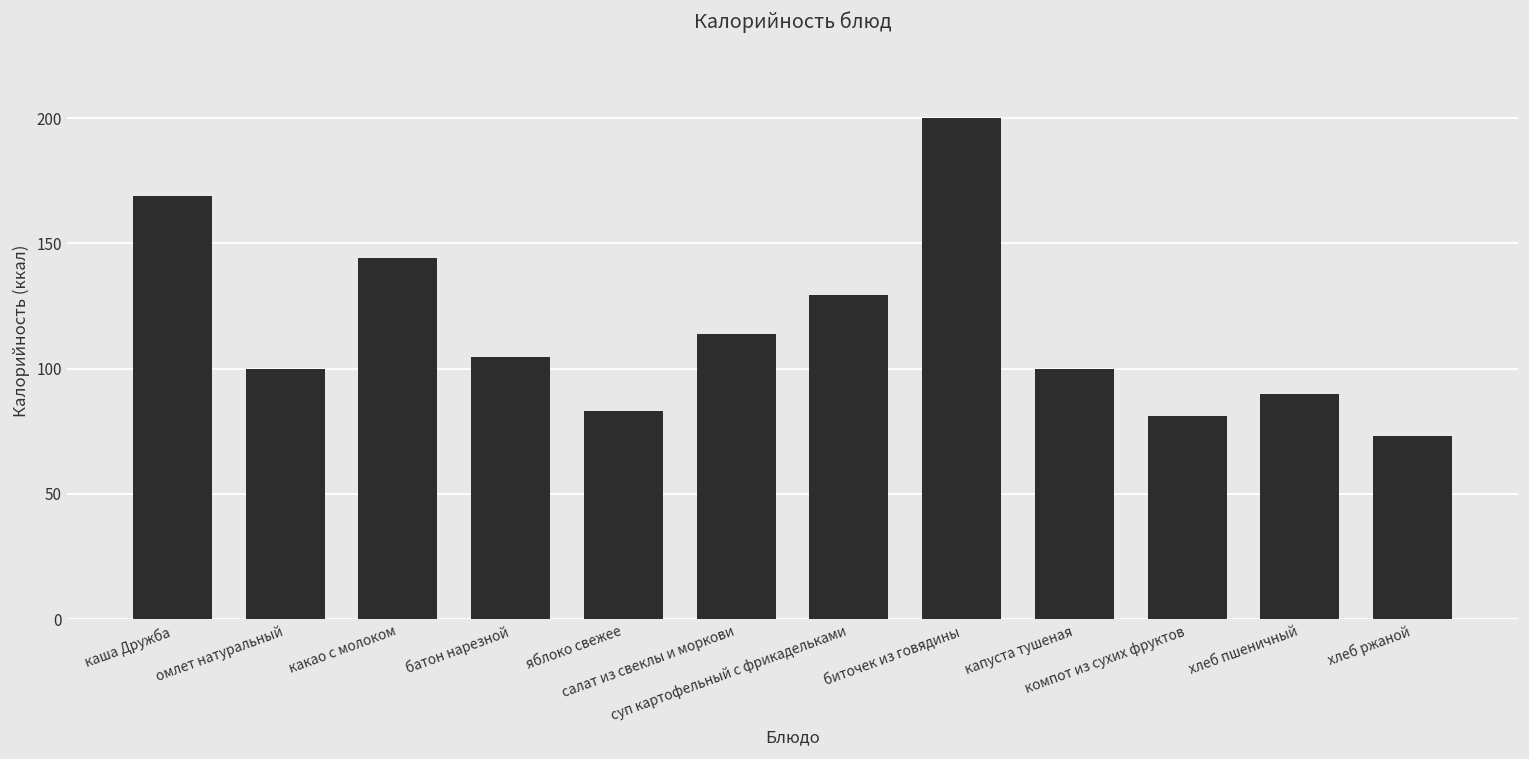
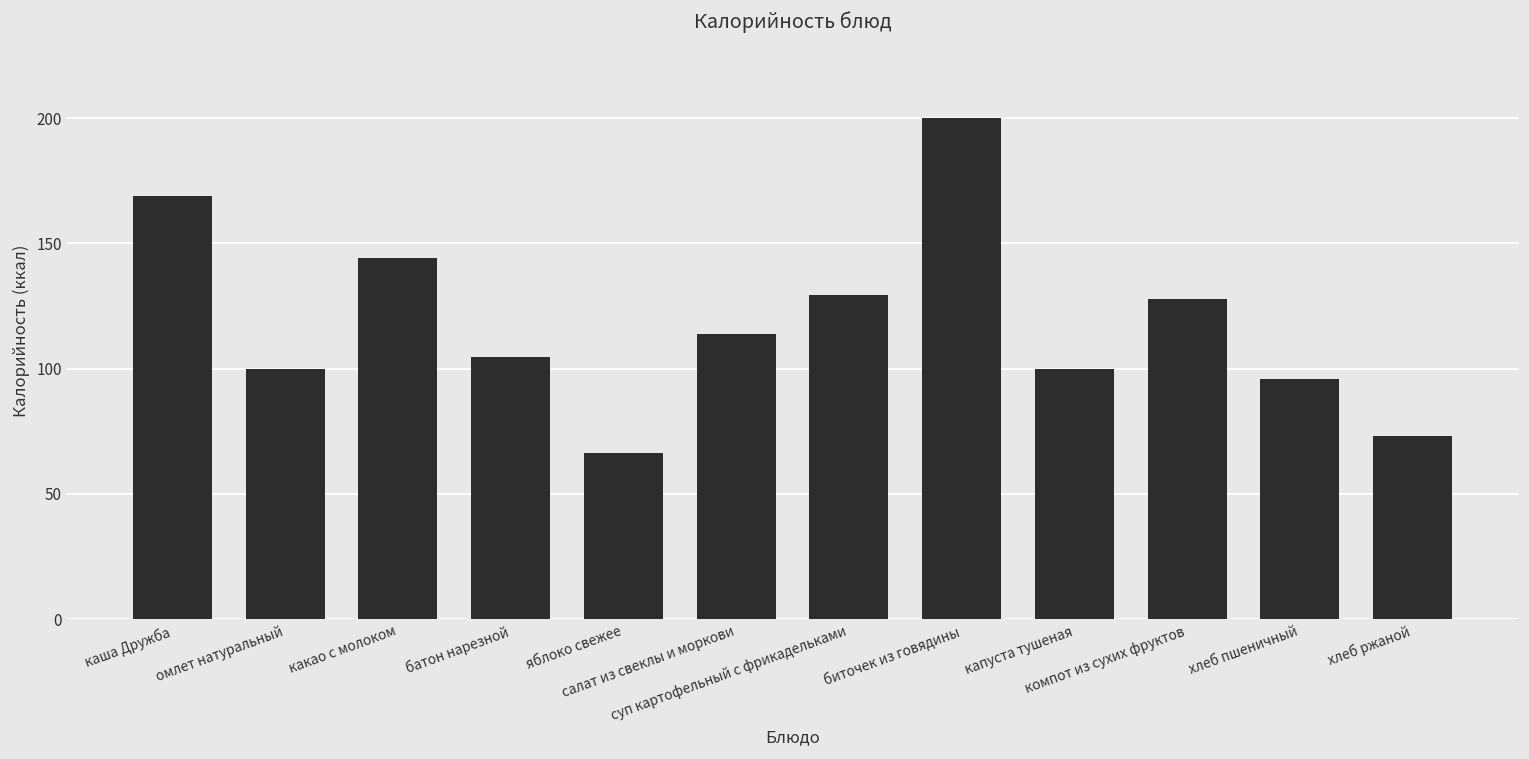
  {
    "каша Дружба": 169,
    "омлет натуральный": 100,
    "какао с молоком": 144,
    "батон нарезной": 105,
-   "яблоко свежее": 83,
+   "яблоко свежее": 66,
    "салат из свеклы и моркови": 114,
    "суп картофельный с фрикадельками": 129,
    "биточек из говядины": 200,
    "капуста тушеная": 100,
-   "компот из сухих фруктов": 81,
-   "хлеб пшеничный": 90,
+   "компот из сухих фруктов": 128,
+   "хлеб пшеничный": 96,
    "хлеб ржаной": 73
  }
